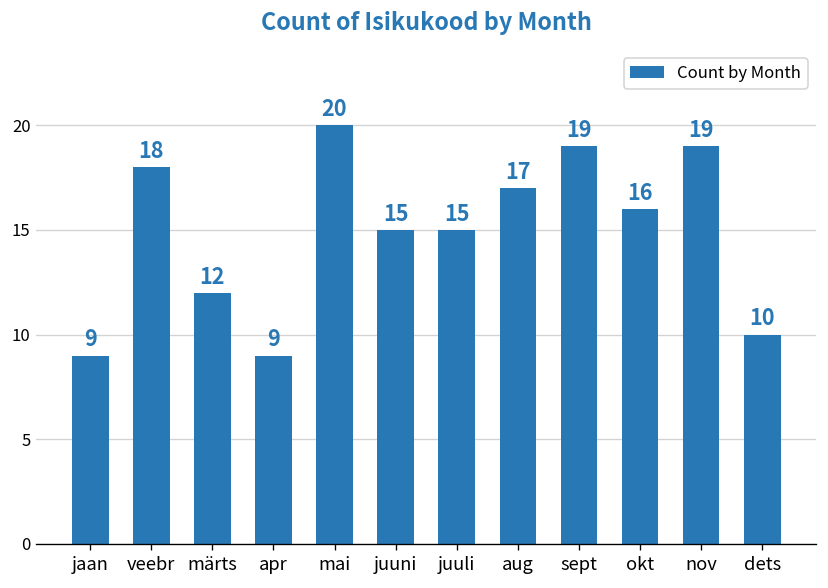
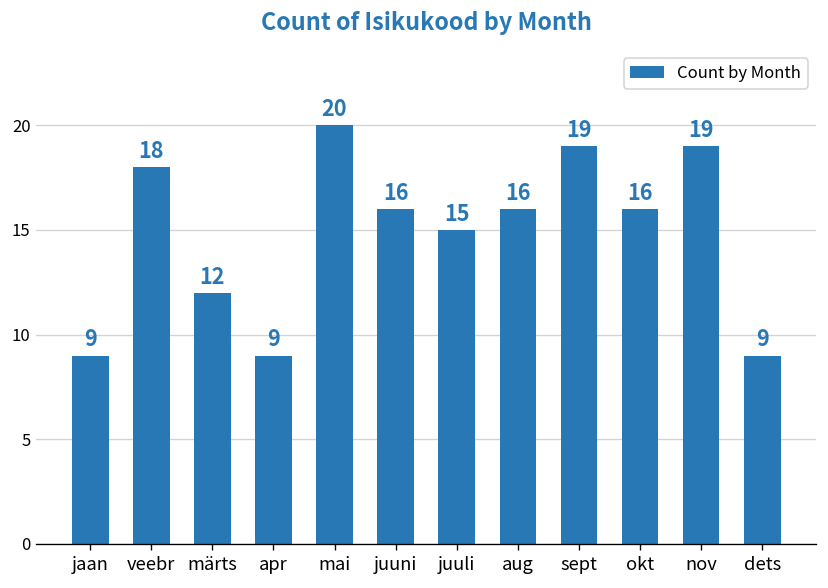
  {
    "jaan": 9,
    "veebr": 18,
    "märts": 12,
    "apr": 9,
    "mai": 20,
-   "juuni": 15,
+   "juuni": 16,
    "juuli": 15,
-   "aug": 17,
+   "aug": 16,
    "sept": 19,
    "okt": 16,
    "nov": 19,
-   "dets": 10
+   "dets": 9
  }
